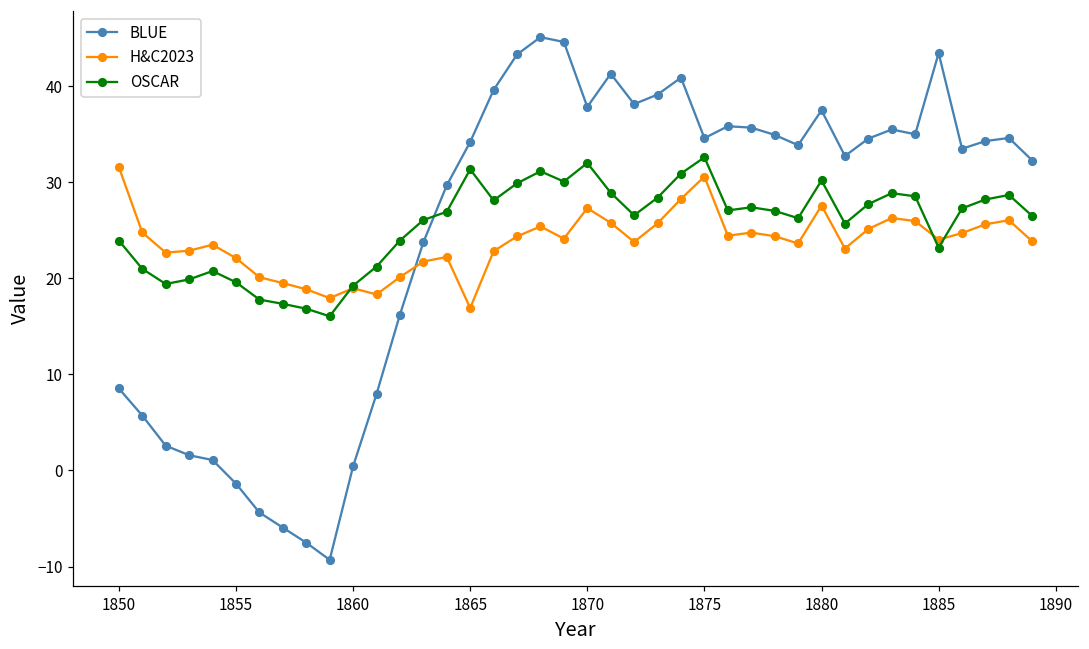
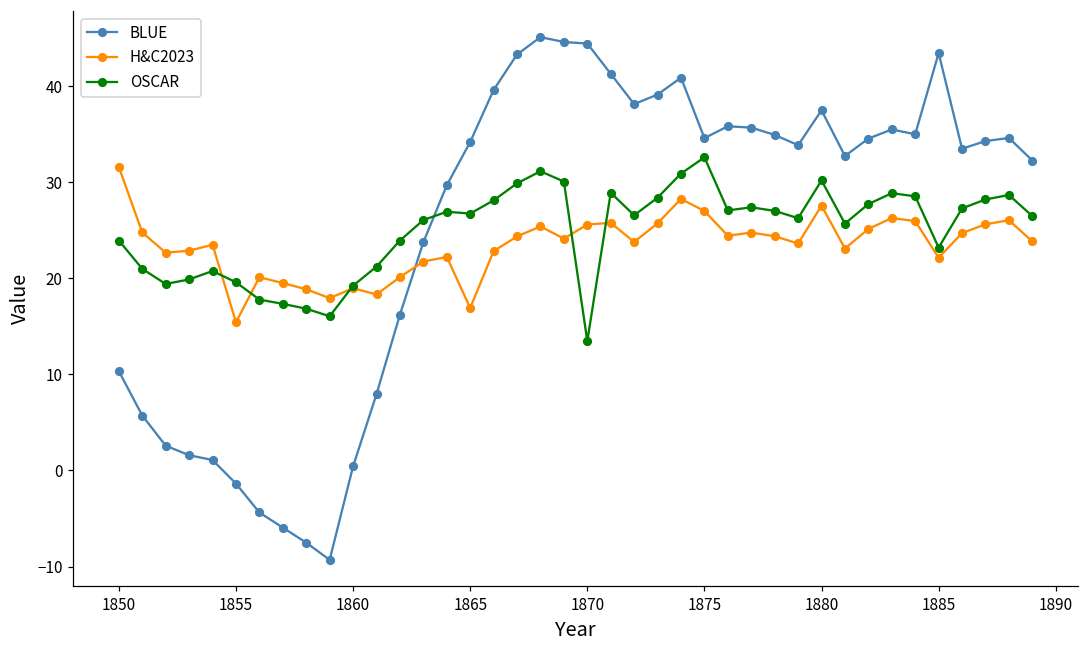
  {
    "BLUE": {
-     "1850": 9,
+     "1850": 10,
      "1855": -1,
      "1860": 0,
      "1865": 34,
-     "1870": 38,
+     "1870": 44,
      "1875": 35,
      "1880": 38,
      "1885": 43
    },
    "H&C2023": {
      "1850": 32,
-     "1855": 22,
+     "1855": 15,
      "1865": 17,
-     "1870": 27,
-     "1875": 31,
+     "1870": 26,
+     "1875": 27,
      "1880": 28,
-     "1885": 24
+     "1885": 22
    },
    "OSCAR": {
      "1850": 24,
      "1855": 20,
-     "1865": 31,
-     "1870": 32,
+     "1865": 27,
+     "1870": 13,
      "1875": 33,
      "1880": 30,
      "1885": 23
    }
  }
